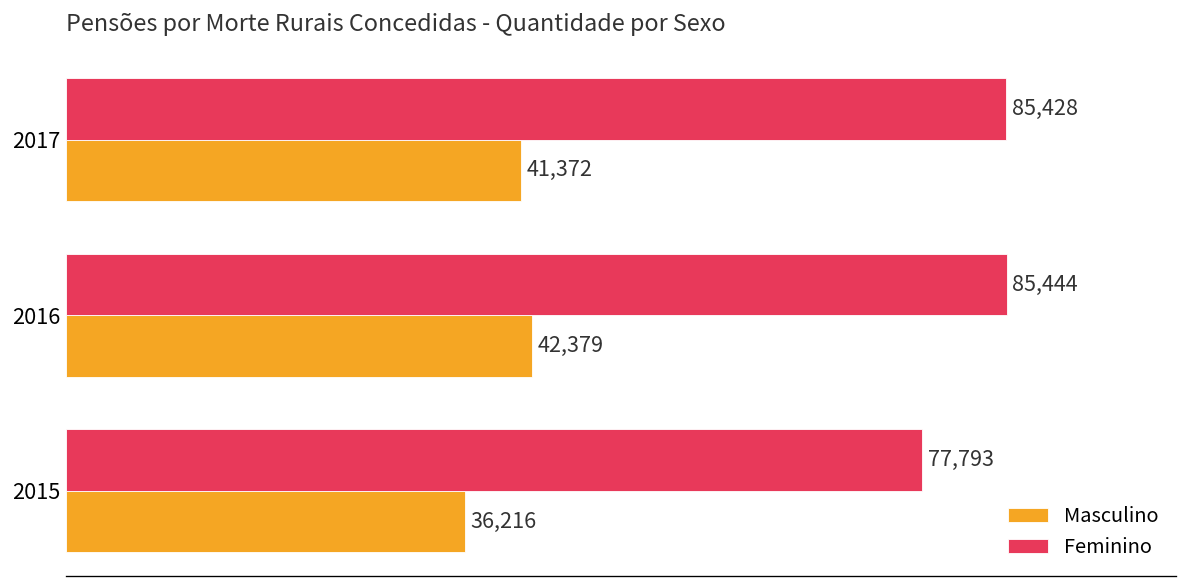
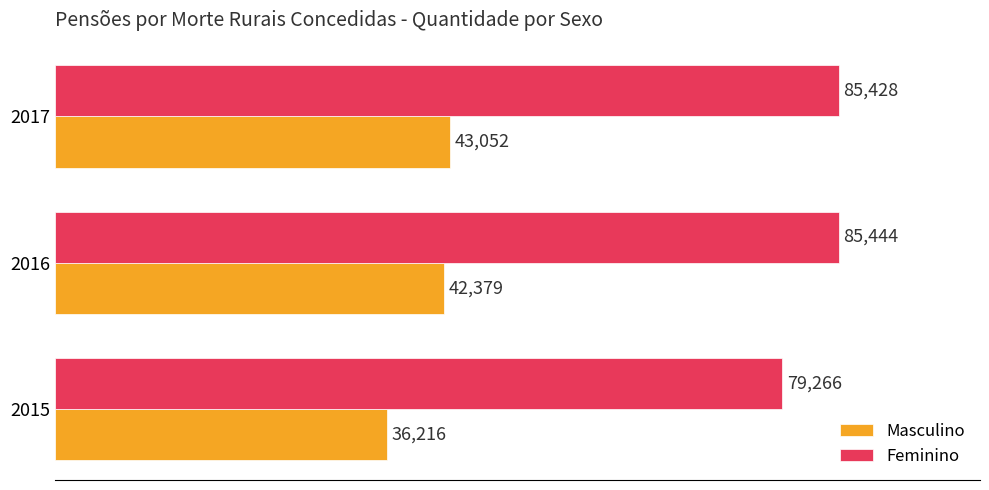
  {
    "Masculino": {
-     "2017": "41,372",
+     "2017": "43,052",
      "2016": "42,379",
      "2015": "36,216"
    },
    "Feminino": {
      "2017": "85,428",
      "2016": "85,444",
-     "2015": "77,793"
+     "2015": "79,266"
    }
  }
